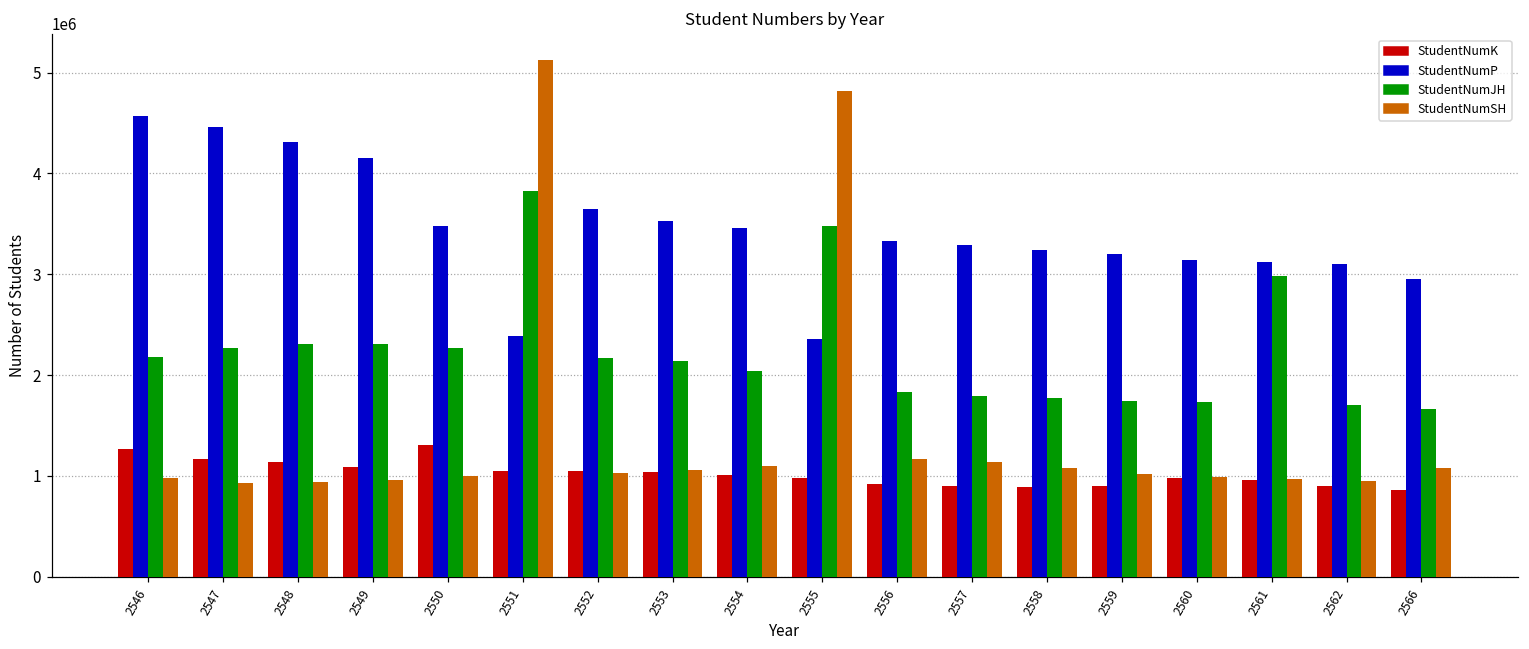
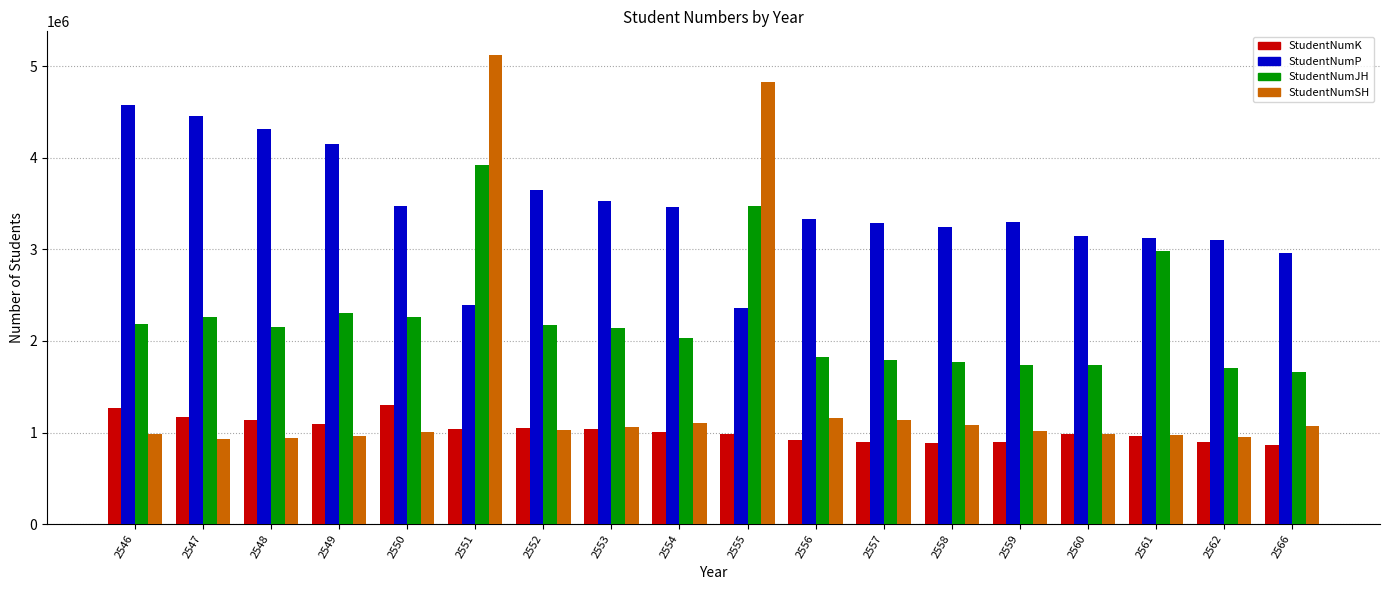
  {
    "StudentNumK": {
      "2546": 1300000,
      "2547": 1200000,
      "2548": 1100000,
      "2549": 1100000,
      "2550": 1300000,
      "2551": 1000000,
      "2552": 1000000,
      "2553": 1000000,
      "2554": 1000000,
      "2555": 1000000,
      "2556": 900000,
      "2557": 900000,
      "2558": 900000,
      "2559": 900000,
      "2560": 1000000,
      "2561": 1000000,
      "2562": 900000,
      "2566": 900000
    },
    "StudentNumP": {
      "2546": 4600000,
      "2547": 4500000,
      "2548": 4300000,
      "2549": 4200000,
      "2550": 3500000,
      "2551": 2400000,
      "2552": 3700000,
      "2553": 3500000,
      "2554": 3500000,
      "2555": 2400000,
      "2556": 3300000,
      "2557": 3300000,
      "2558": 3200000,
-     "2559": 3200000,
+     "2559": 3300000,
      "2560": 3100000,
      "2561": 3100000,
      "2562": 3100000,
      "2566": 3000000
    },
    "StudentNumJH": {
      "2546": 2200000,
      "2547": 2300000,
-     "2548": 2300000,
+     "2548": 2200000,
      "2549": 2300000,
      "2550": 2300000,
-     "2551": 3800000,
+     "2551": 3900000,
      "2552": 2200000,
      "2553": 2100000,
      "2554": 2000000,
      "2555": 3500000,
      "2556": 1800000,
      "2557": 1800000,
      "2558": 1800000,
      "2559": 1700000,
      "2560": 1700000,
      "2561": 3000000,
      "2562": 1700000,
      "2566": 1700000
    },
    "StudentNumSH": {
      "2546": 1000000,
      "2547": 900000,
      "2548": 900000,
      "2549": 1000000,
      "2550": 1000000,
      "2551": 5100000,
      "2552": 1000000,
      "2553": 1100000,
      "2554": 1100000,
      "2555": 4800000,
      "2556": 1200000,
      "2557": 1100000,
      "2558": 1100000,
      "2559": 1000000,
      "2560": 1000000,
      "2561": 1000000,
      "2562": 900000,
      "2566": 1100000
    }
  }
